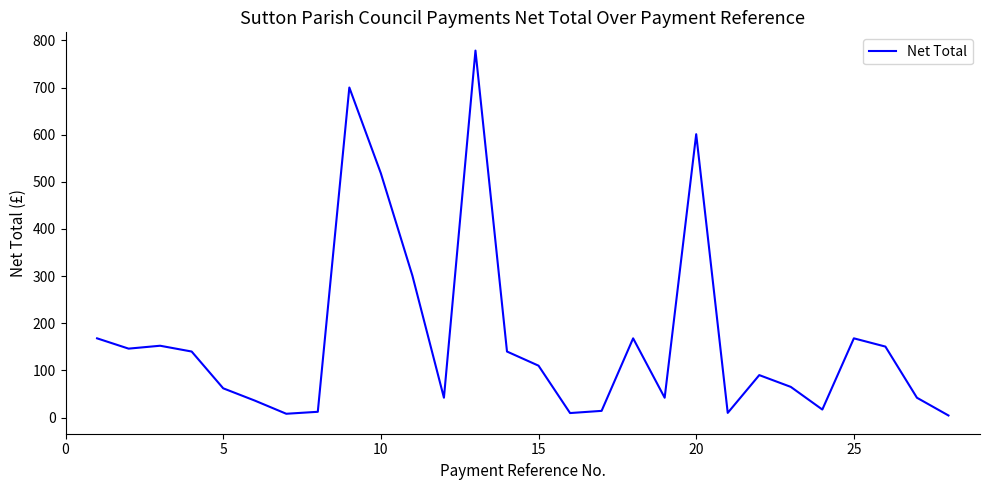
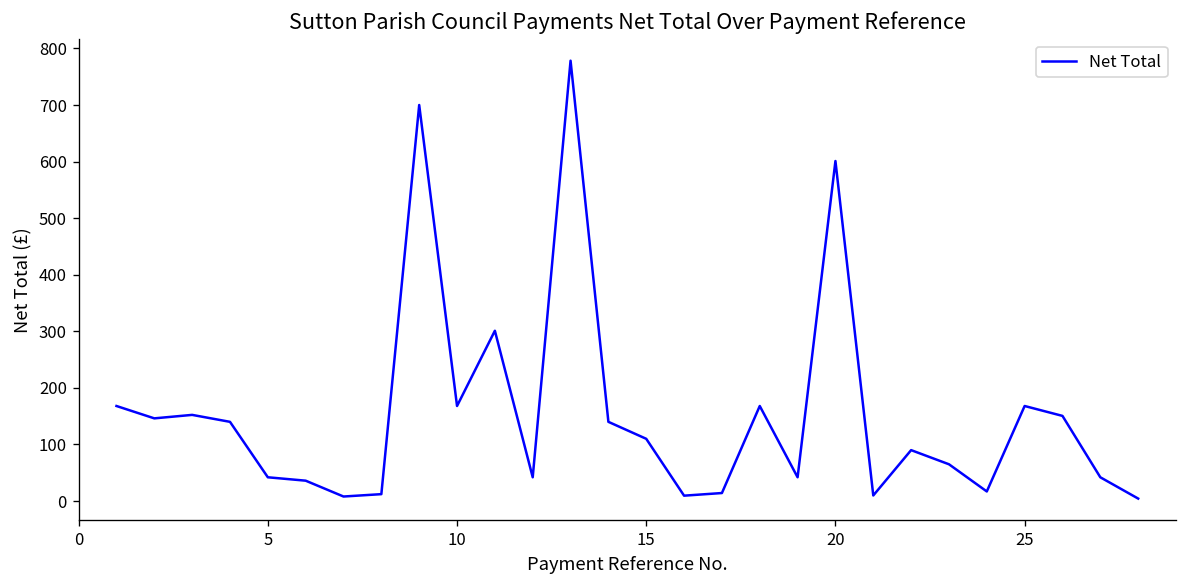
  {
-   "5": 60,
-   "10": 520,
+   "5": 40,
+   "10": 170,
    "15": 110,
    "20": 600,
    "25": 170
  }
